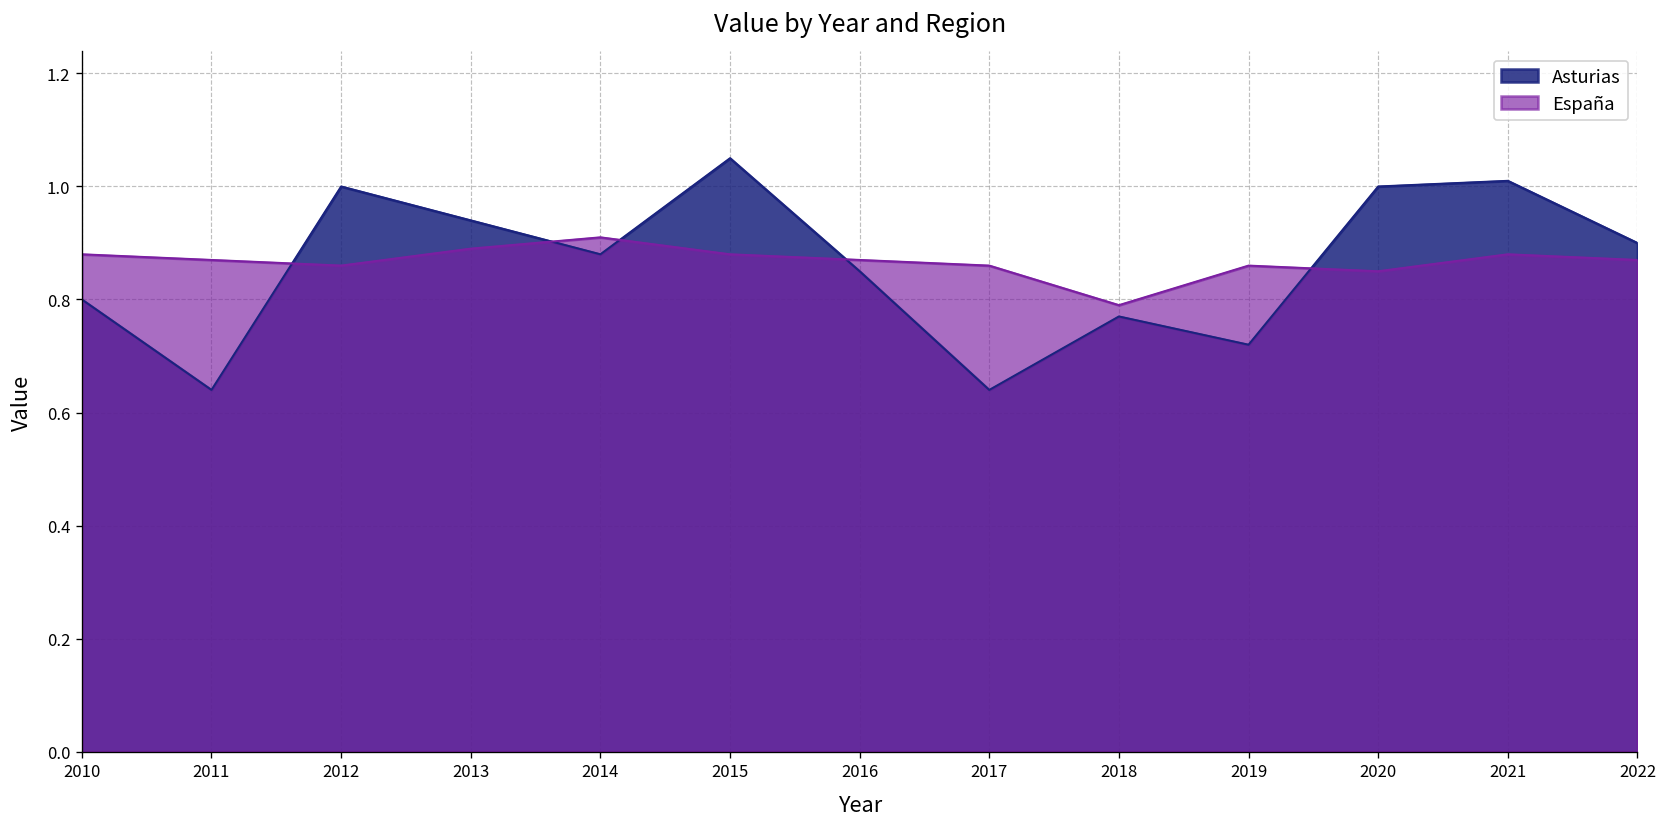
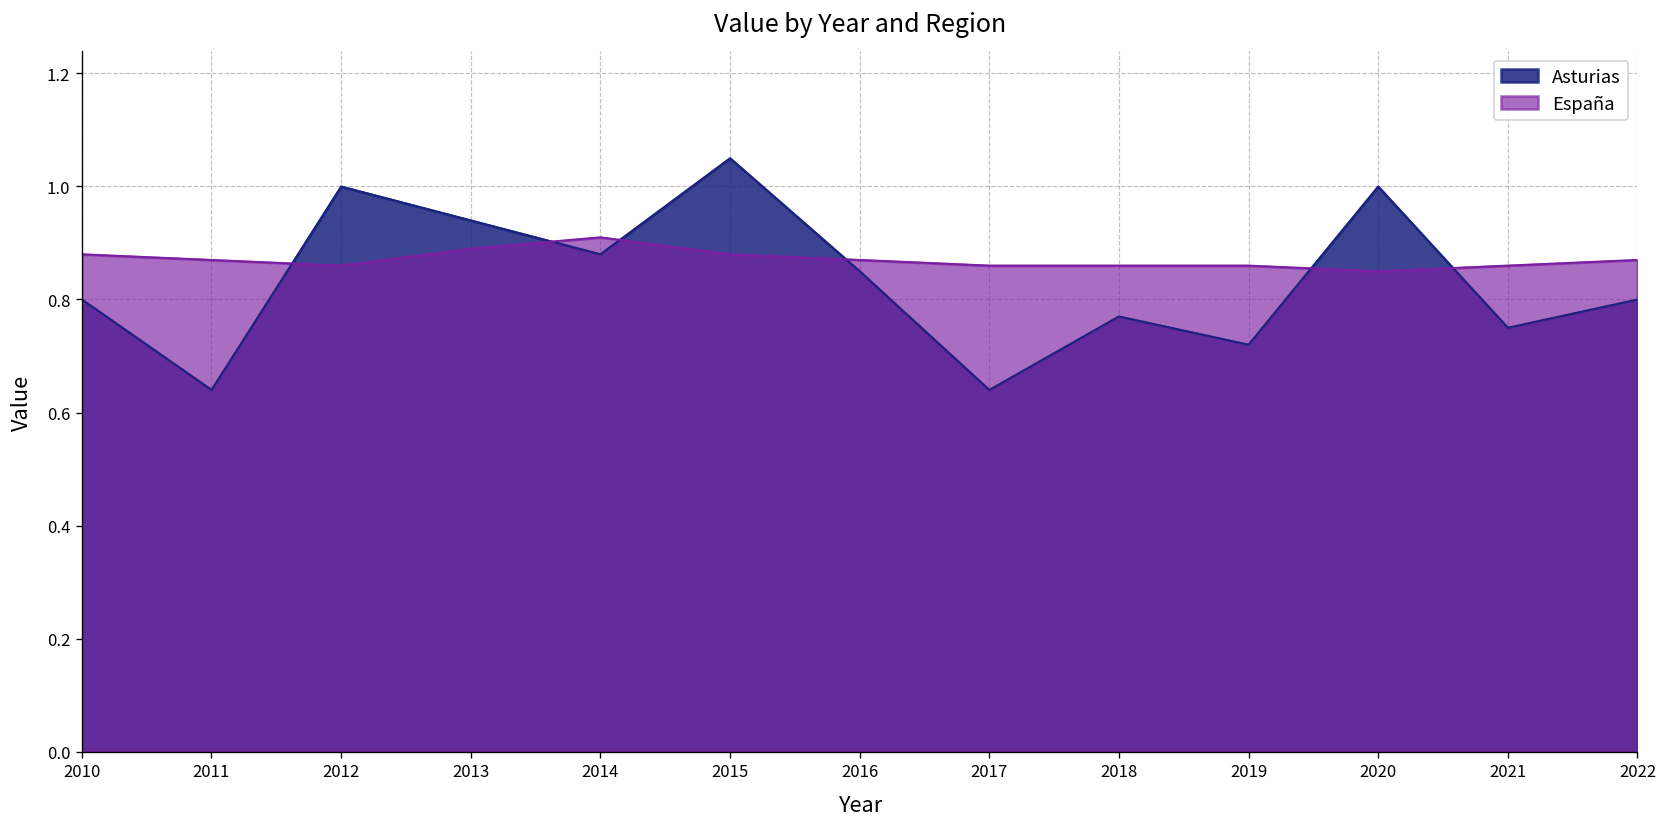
  {
    "Asturias": {
      "2010": 0.80,
      "2011": 0.64,
      "2012": 1.00,
      "2013": 0.94,
      "2014": 0.88,
      "2015": 1.05,
      "2016": 0.85,
      "2017": 0.64,
      "2018": 0.77,
      "2019": 0.72,
      "2020": 1.00,
-     "2021": 1.01,
-     "2022": 0.9
+     "2021": 0.75,
+     "2022": 0.8
    },
    "España": {
      "2010": 0.88,
      "2011": 0.87,
      "2012": 0.86,
      "2013": 0.89,
      "2014": 0.91,
      "2015": 0.88,
      "2016": 0.87,
      "2017": 0.86,
-     "2018": 0.79,
+     "2018": 0.86,
      "2019": 0.86,
      "2020": 0.85,
-     "2021": 0.88,
+     "2021": 0.86,
      "2022": 0.87
    }
  }
